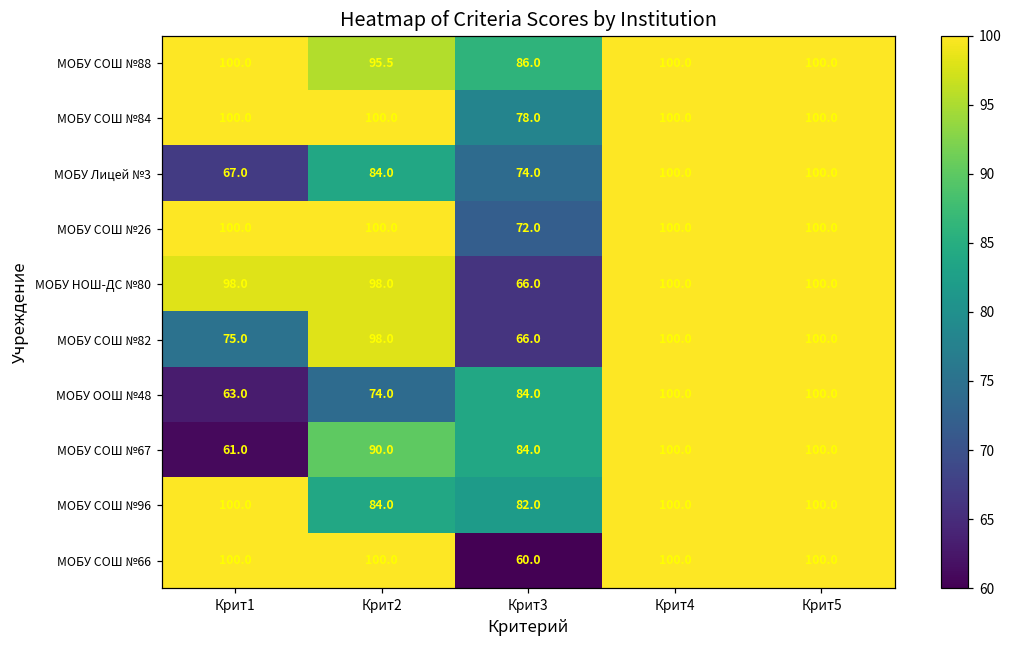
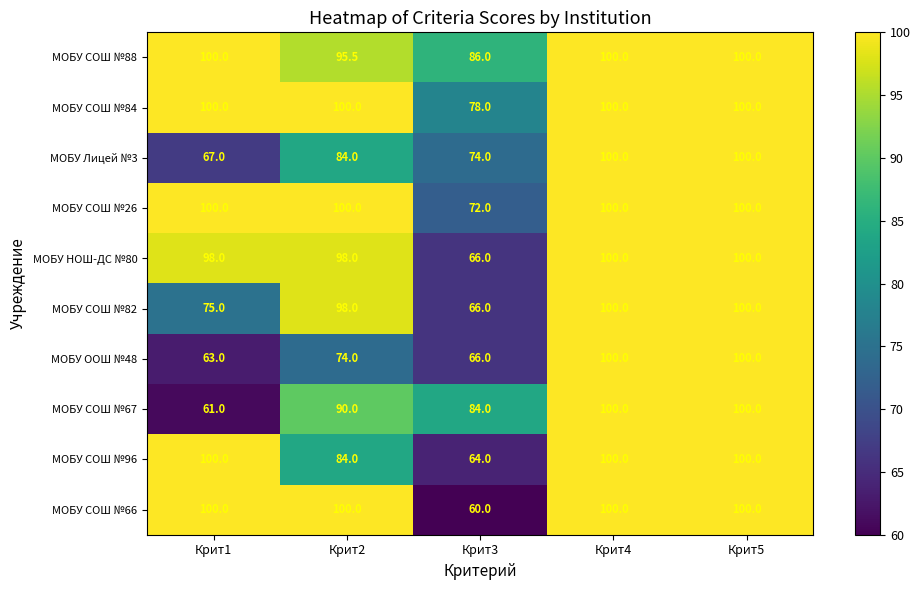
  {
    "МОБУ СОШ №88": {
      "Крит2": 95.5,
      "Крит3": 86.0
    },
    "МОБУ СОШ №84": {
      "Крит3": 78.0
    },
    "МОБУ Лицей №3": {
      "Крит1": 67.0,
      "Крит2": 84.0,
      "Крит3": 74.0
    },
    "МОБУ СОШ №26": {
      "Крит3": 72.0
    },
    "МОБУ НОШ-ДС №80": {
      "Крит3": 66.0
    },
    "МОБУ СОШ №82": {
      "Крит1": 75.0,
      "Крит3": 66.0
    },
    "МОБУ ООШ №48": {
      "Крит1": 63.0,
      "Крит2": 74.0,
-     "Крит3": 84.0
+     "Крит3": 66.0
    },
    "МОБУ СОШ №67": {
      "Крит1": 61.0,
      "Крит2": 90.0,
      "Крит3": 84.0
    },
    "МОБУ СОШ №96": {
      "Крит2": 84.0,
-     "Крит3": 82.0
+     "Крит3": 64.0
    },
    "МОБУ СОШ №66": {
      "Крит3": 60.0
    }
  }
